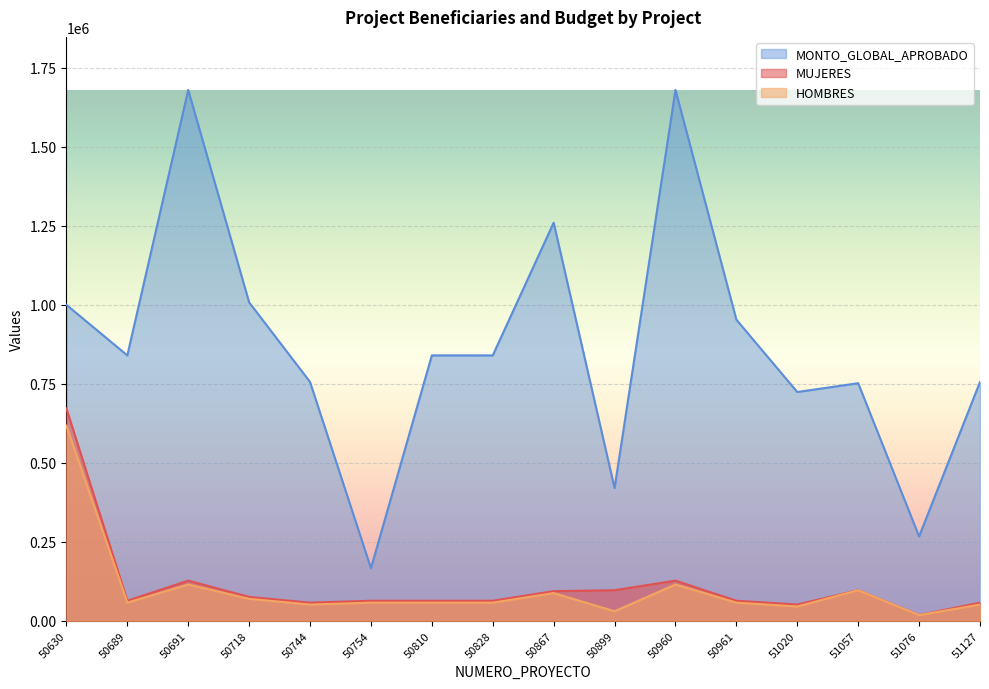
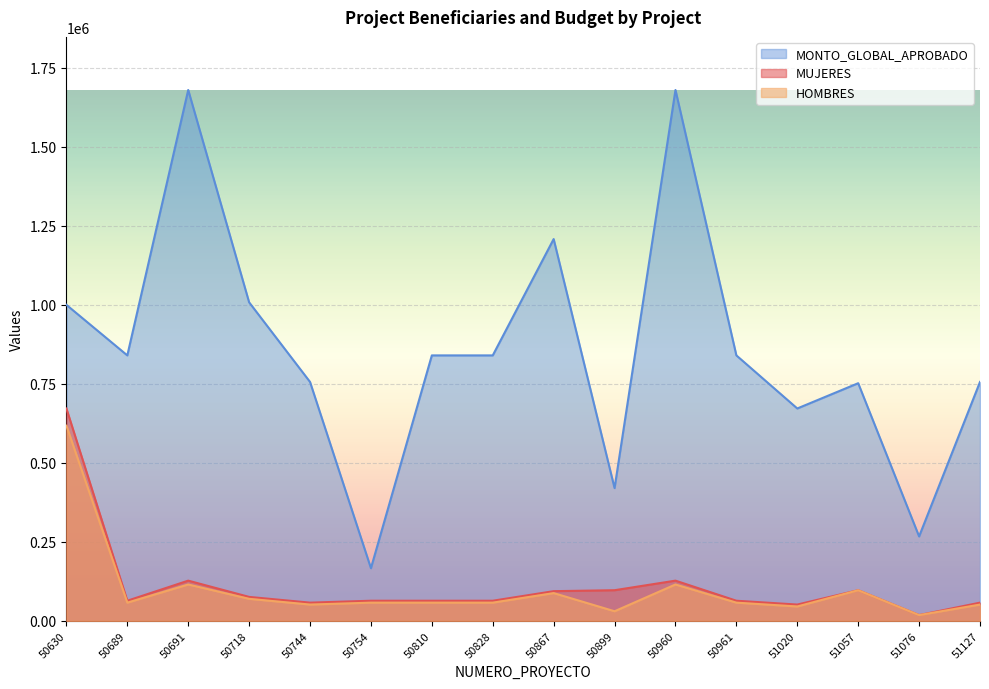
  {
    "MONTO_GLOBAL_APROBADO": {
      "50630": 1000000,
      "50689": 840000,
      "50691": 1680000,
      "50718": 1010000,
      "50744": 760000,
      "50754": 170000,
      "50810": 840000,
      "50828": 840000,
-     "50867": 1260000,
+     "50867": 1210000,
      "50899": 420000,
      "50960": 1680000,
-     "50961": 950000,
-     "51020": 720000,
+     "50961": 840000,
+     "51020": 670000,
      "51057": 750000,
      "51076": 270000,
      "51127": 760000
    },
    "MUJERES": {
      "50630": 670000,
      "50691": 130000,
      "50899": 100000,
      "50960": 130000
    },
    "HOMBRES": {
      "50630": 620000,
      "50691": 120000,
      "50899": 30000,
      "50960": 120000
    }
  }
